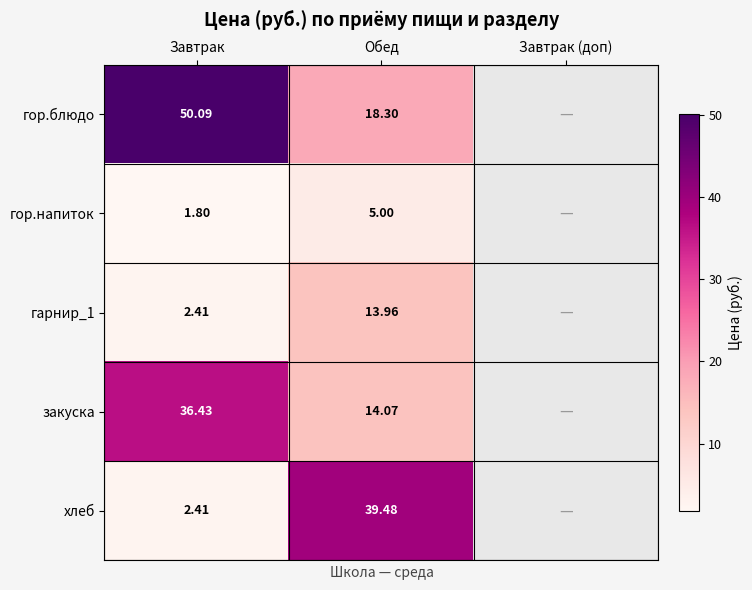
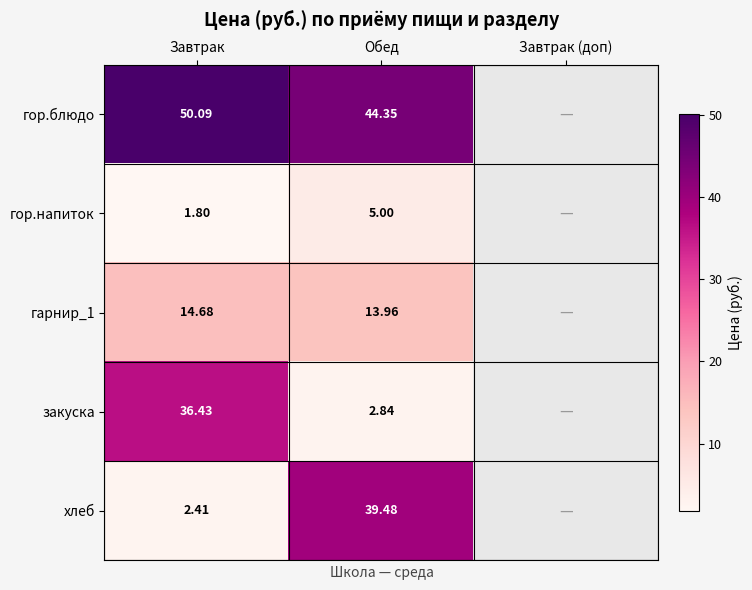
  {
    "гор.блюдо": {
      "Завтрак": 50.09,
-     "Обед": 18.30
+     "Обед": 44.35
    },
    "гор.напиток": {
      "Завтрак": 1.80,
      "Обед": 5.00
    },
    "гарнир_1": {
-     "Завтрак": 2.41,
+     "Завтрак": 14.68,
      "Обед": 13.96
    },
    "закуска": {
      "Завтрак": 36.43,
-     "Обед": 14.07
+     "Обед": 2.84
    },
    "хлеб": {
      "Завтрак": 2.41,
      "Обед": 39.48
    }
  }
